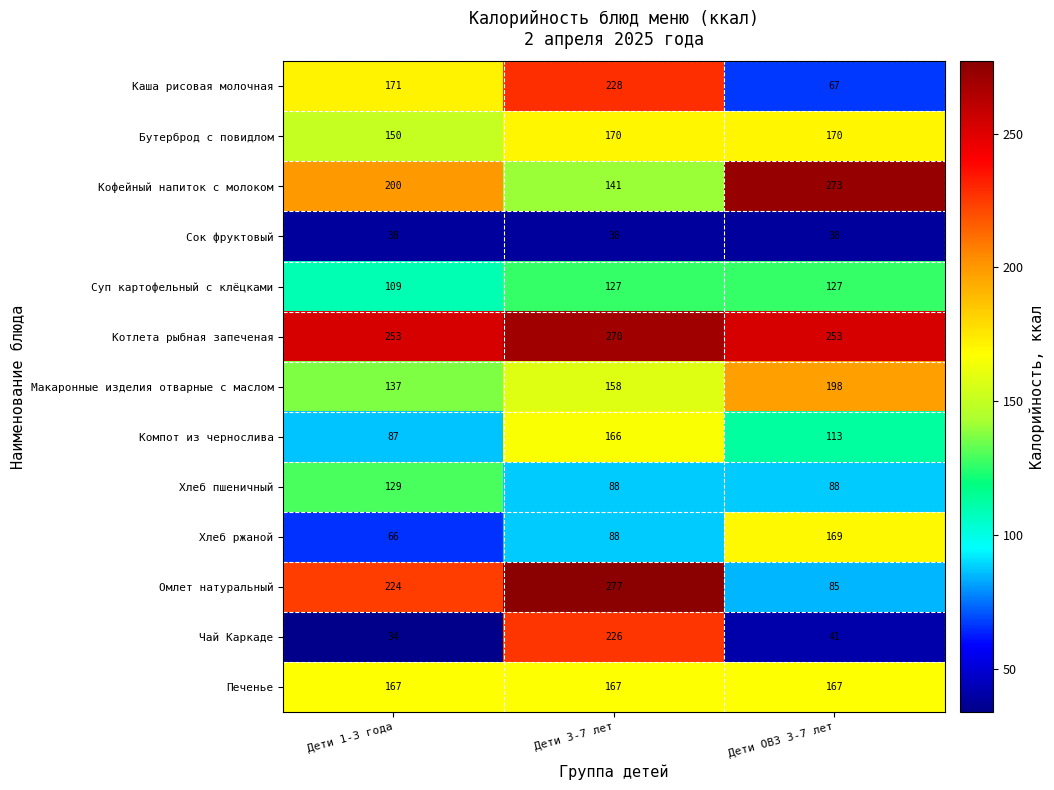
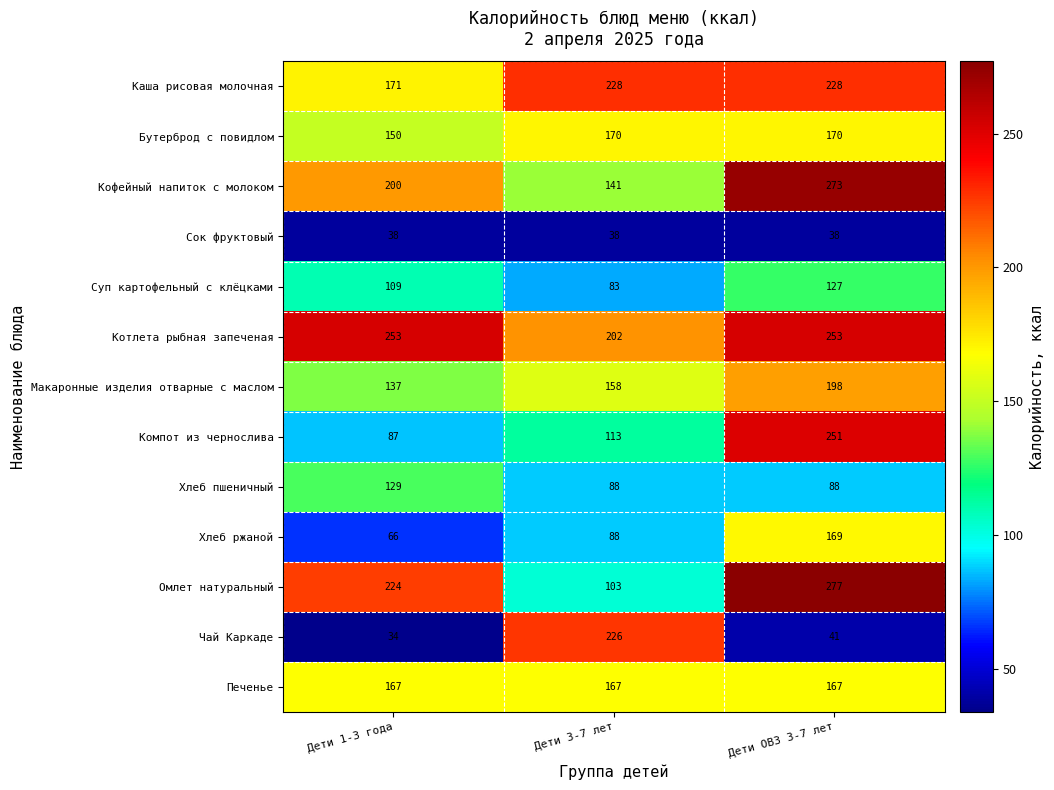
  {
    "Каша рисовая молочная": {
      "Дети 1-3 года": 171,
      "Дети 3-7 лет": 228,
-     "Дети ОВЗ 3-7 лет": 67
+     "Дети ОВЗ 3-7 лет": 228
    },
    "Бутерброд с повидлом": {
      "Дети 1-3 года": 150,
      "Дети 3-7 лет": 170,
      "Дети ОВЗ 3-7 лет": 170
    },
    "Кофейный напиток с молоком": {
      "Дети 1-3 года": 200,
      "Дети 3-7 лет": 141,
      "Дети ОВЗ 3-7 лет": 273
    },
    "Сок фруктовый": {
      "Дети 1-3 года": 38,
      "Дети 3-7 лет": 38,
      "Дети ОВЗ 3-7 лет": 38
    },
    "Суп картофельный с клёцками": {
      "Дети 1-3 года": 109,
-     "Дети 3-7 лет": 127,
+     "Дети 3-7 лет": 83,
      "Дети ОВЗ 3-7 лет": 127
    },
    "Котлета рыбная запеченая": {
      "Дети 1-3 года": 253,
-     "Дети 3-7 лет": 270,
+     "Дети 3-7 лет": 202,
      "Дети ОВЗ 3-7 лет": 253
    },
    "Макаронные изделия отварные с маслом": {
      "Дети 1-3 года": 137,
      "Дети 3-7 лет": 158,
      "Дети ОВЗ 3-7 лет": 198
    },
    "Компот из чернослива": {
      "Дети 1-3 года": 87,
-     "Дети 3-7 лет": 166,
-     "Дети ОВЗ 3-7 лет": 113
+     "Дети 3-7 лет": 113,
+     "Дети ОВЗ 3-7 лет": 251
    },
    "Хлеб пшеничный": {
      "Дети 1-3 года": 129,
      "Дети 3-7 лет": 88,
      "Дети ОВЗ 3-7 лет": 88
    },
    "Хлеб ржаной": {
      "Дети 1-3 года": 66,
      "Дети 3-7 лет": 88,
      "Дети ОВЗ 3-7 лет": 169
    },
    "Омлет натуральный": {
      "Дети 1-3 года": 224,
-     "Дети 3-7 лет": 277,
-     "Дети ОВЗ 3-7 лет": 85
+     "Дети 3-7 лет": 103,
+     "Дети ОВЗ 3-7 лет": 277
    },
    "Чай Каркаде": {
      "Дети 1-3 года": 34,
      "Дети 3-7 лет": 226,
      "Дети ОВЗ 3-7 лет": 41
    },
    "Печенье": {
      "Дети 1-3 года": 167,
      "Дети 3-7 лет": 167,
      "Дети ОВЗ 3-7 лет": 167
    }
  }
